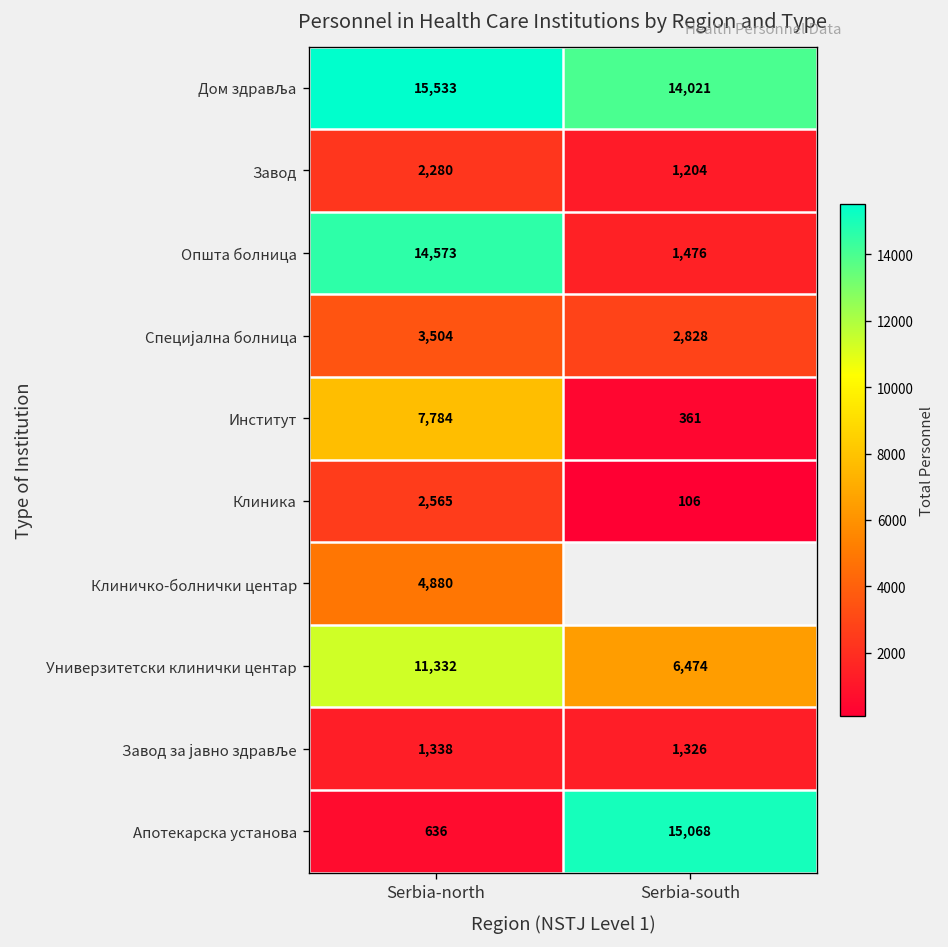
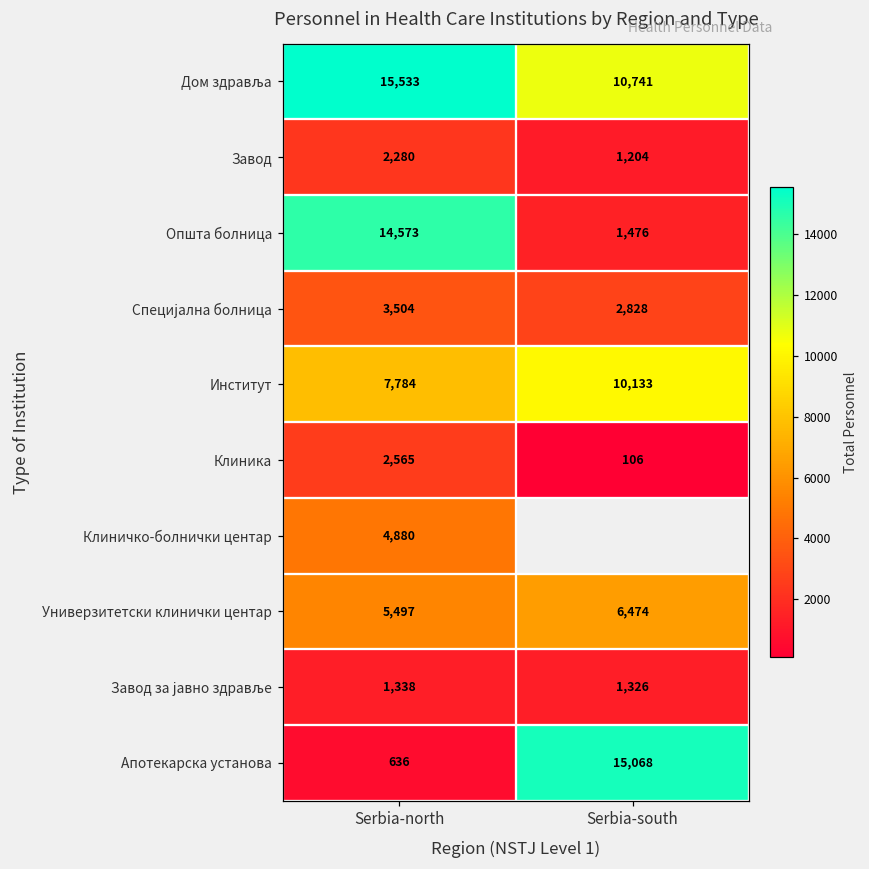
  {
    "Дом здравља": {
      "Serbia-north": "15,533",
-     "Serbia-south": "14,021"
+     "Serbia-south": "10,741"
    },
    "Завод": {
      "Serbia-north": "2,280",
      "Serbia-south": "1,204"
    },
    "Општа болница": {
      "Serbia-north": "14,573",
      "Serbia-south": "1,476"
    },
    "Специјална болница": {
      "Serbia-north": "3,504",
      "Serbia-south": "2,828"
    },
    "Институт": {
      "Serbia-north": "7,784",
-     "Serbia-south": "361"
+     "Serbia-south": "10,133"
    },
    "Клиника": {
      "Serbia-north": "2,565",
      "Serbia-south": "106"
    },
    "Клиничко-болнички центар": {
      "Serbia-north": "4,880"
    },
    "Универзитетски клинички центар": {
-     "Serbia-north": "11,332",
+     "Serbia-north": "5,497",
      "Serbia-south": "6,474"
    },
    "Завод за јавно здравље": {
      "Serbia-north": "1,338",
      "Serbia-south": "1,326"
    },
    "Апотекарска установа": {
      "Serbia-north": "636",
      "Serbia-south": "15,068"
    }
  }
